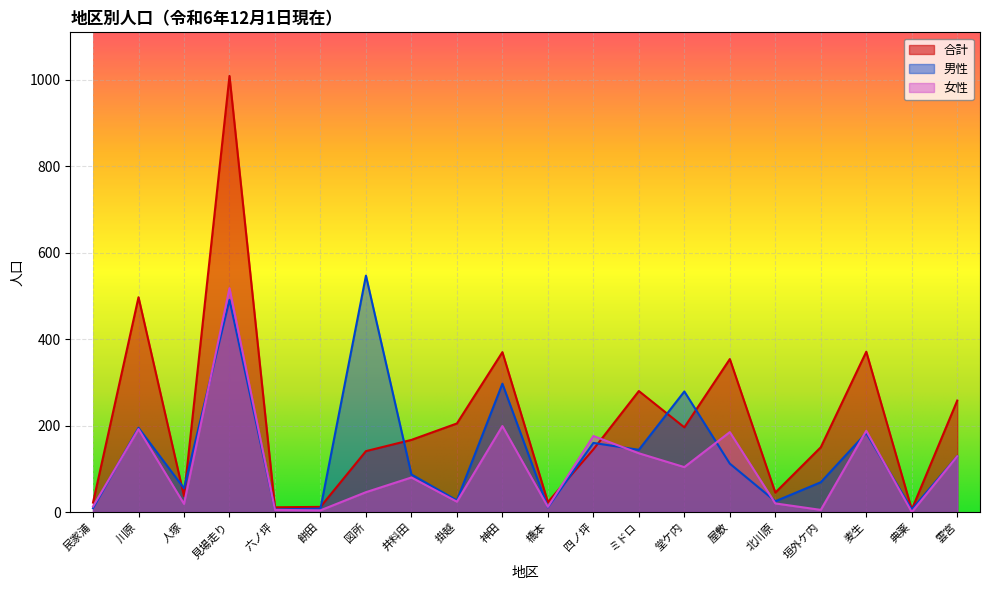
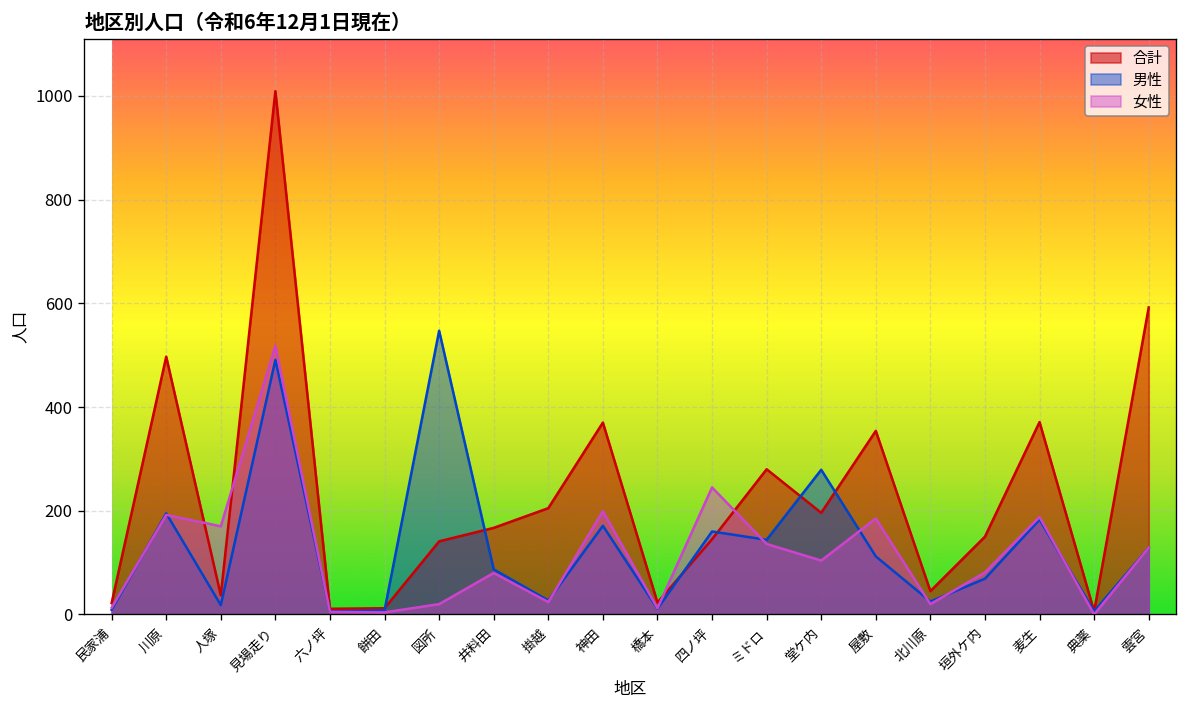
  {
    "合計": {
      "民家浦": 20,
      "川原": 500,
      "人塚": 40,
      "見場走り": 1010,
      "図所": 140,
      "井料田": 170,
      "掛越": 210,
      "神田": 370,
      "橋本": 20,
      "四ノ坪": 150,
      "ミドロ": 280,
      "堂ケ内": 200,
      "屋敷": 350,
      "北川原": 50,
      "垣外ケ内": 150,
      "麦生": 370,
-     "雲宮": 260
+     "雲宮": 590
    },
    "男性": {
-     "人塚": 60,
+     "人塚": 20,
      "見場走り": 490,
      "図所": 550,
      "井料田": 90,
-     "神田": 300,
+     "神田": 170,
      "四ノ坪": 160,
      "ミドロ": 140,
      "堂ケ内": 280,
      "屋敷": 110,
      "垣外ケ内": 70
    },
    "女性": {
-     "人塚": 20,
+     "人塚": 170,
      "見場走り": 520,
-     "図所": 50,
+     "図所": 20,
      "井料田": 80,
      "神田": 200,
-     "四ノ坪": 180,
+     "四ノ坪": 250,
      "ミドロ": 140,
      "堂ケ内": 100,
      "屋敷": 190,
-     "垣外ケ内": 10,
+     "垣外ケ内": 80,
      "典薬": 0
    }
  }
